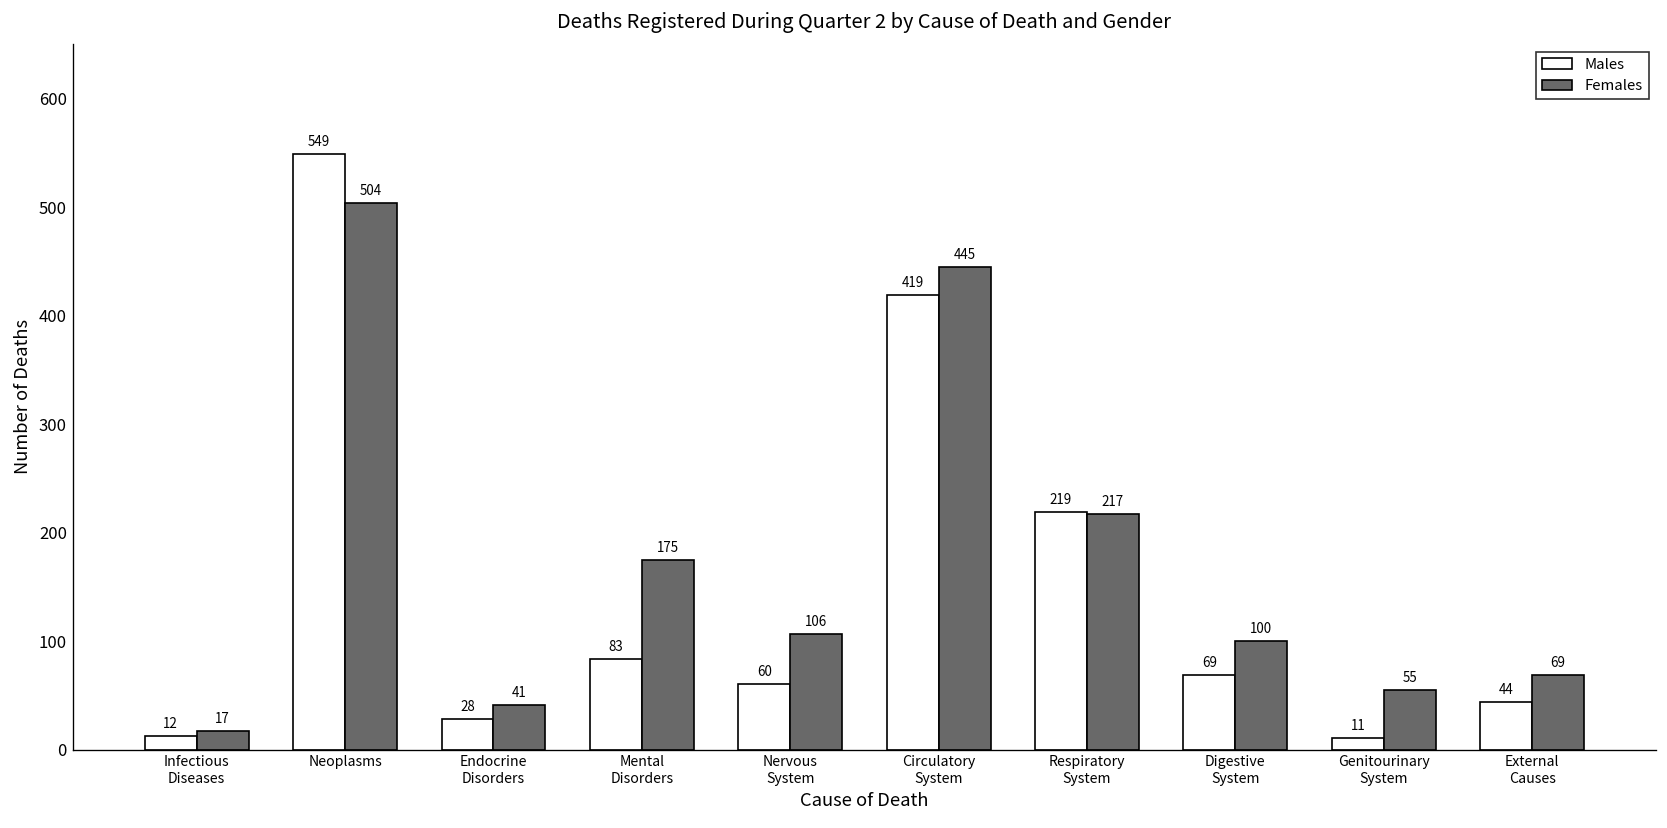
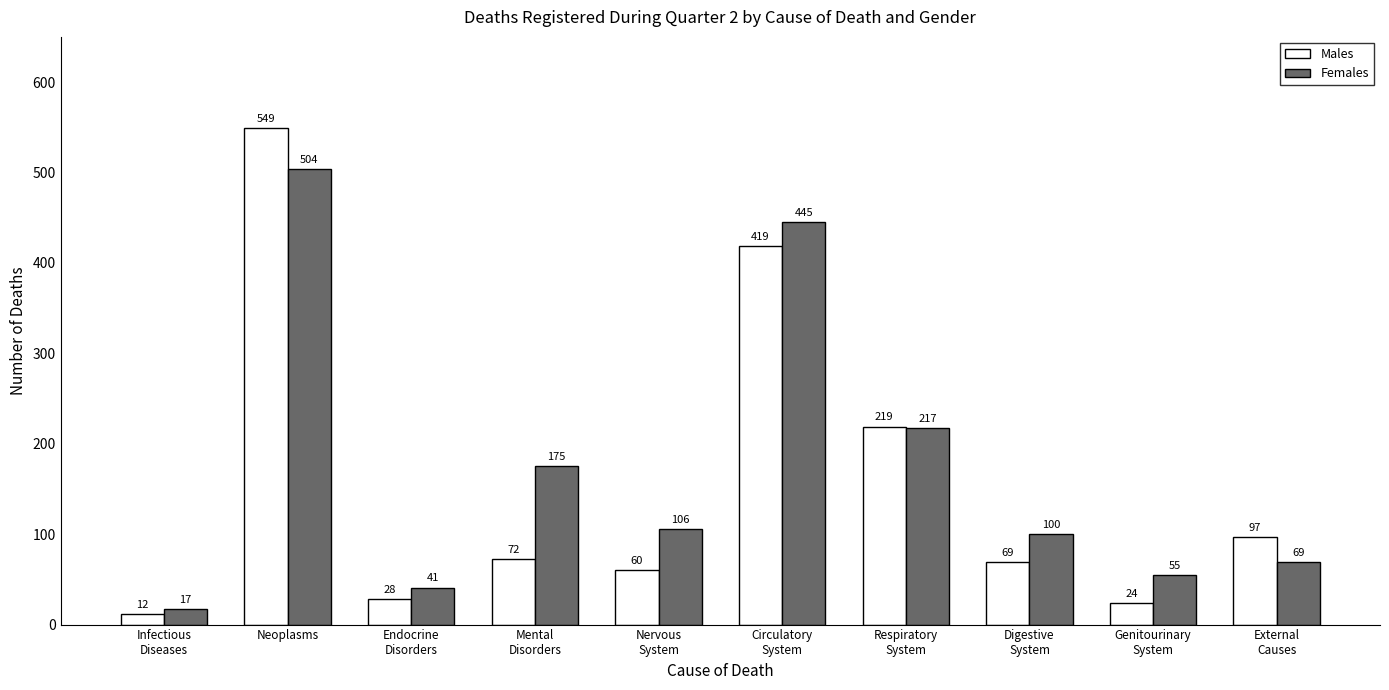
  {
    "Males": {
      "Infectious Diseases": 12,
      "Neoplasms": 549,
      "Endocrine Disorders": 28,
-     "Mental Disorders": 83,
+     "Mental Disorders": 72,
      "Nervous System": 60,
      "Circulatory System": 419,
      "Respiratory System": 219,
      "Digestive System": 69,
-     "Genitourinary System": 11,
-     "External Causes": 44
+     "Genitourinary System": 24,
+     "External Causes": 97
    },
    "Females": {
      "Infectious Diseases": 17,
      "Neoplasms": 504,
      "Endocrine Disorders": 41,
      "Mental Disorders": 175,
      "Nervous System": 106,
      "Circulatory System": 445,
      "Respiratory System": 217,
      "Digestive System": 100,
      "Genitourinary System": 55,
      "External Causes": 69
    }
  }
